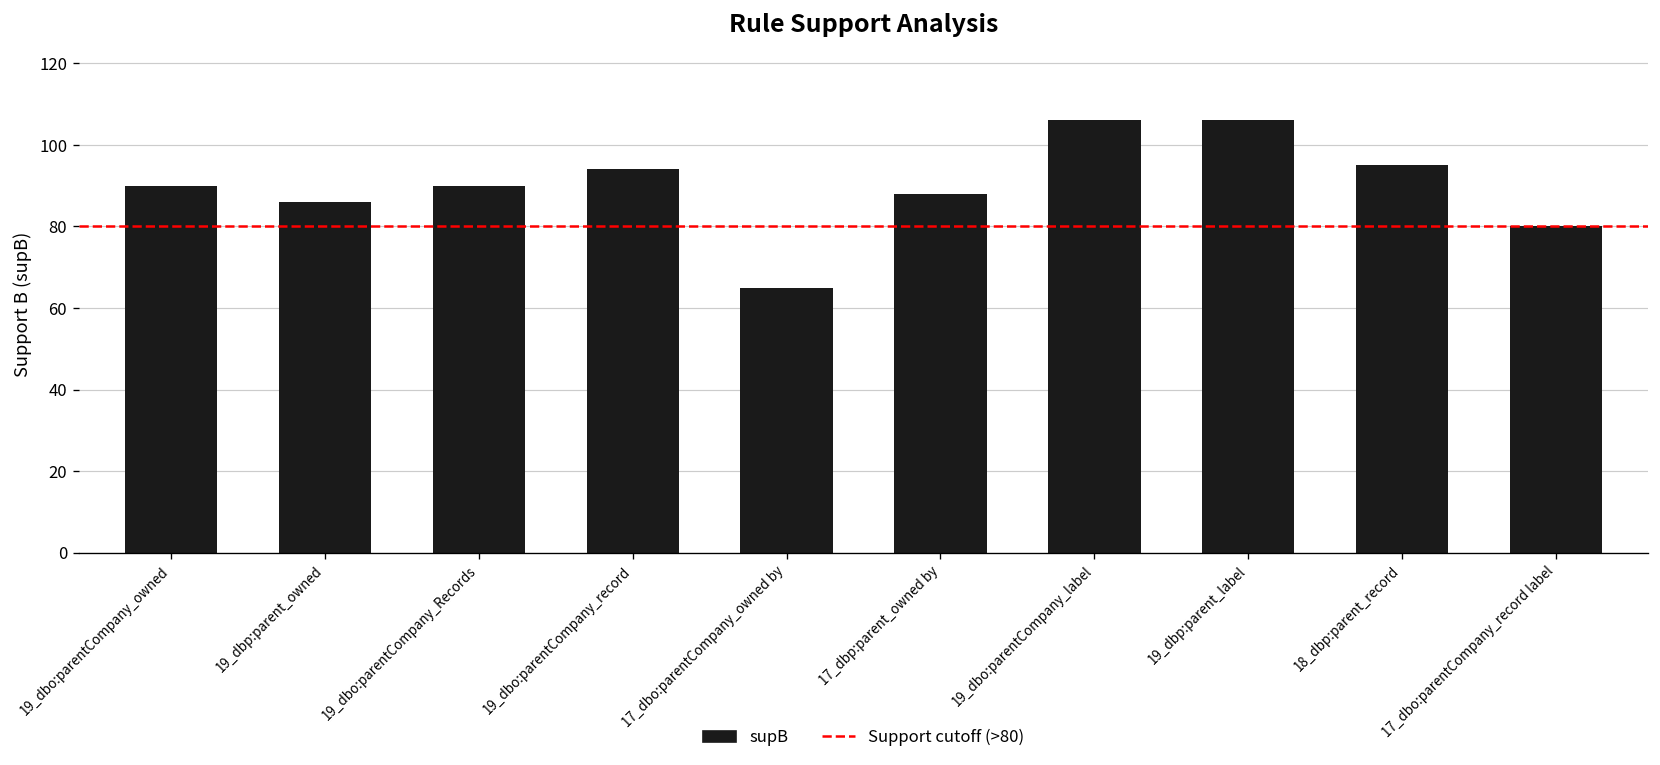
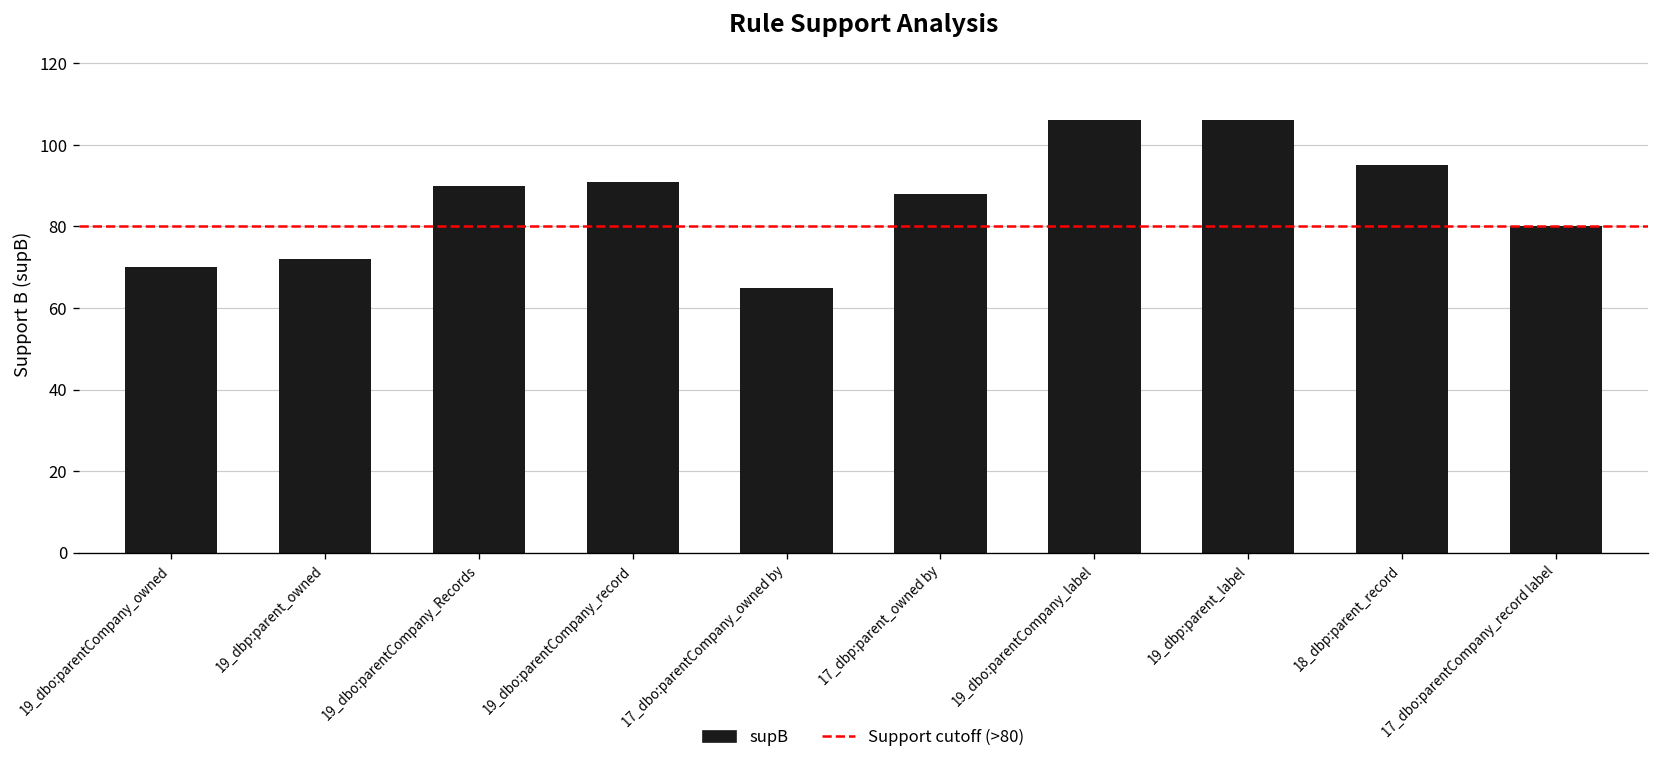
  {
-   "19_dbo:parentCompany_owned": 90,
-   "19_dbp:parent_owned": 86,
+   "19_dbo:parentCompany_owned": 70,
+   "19_dbp:parent_owned": 72,
    "19_dbo:parentCompany_Records": 90,
-   "19_dbo:parentCompany_record": 94,
+   "19_dbo:parentCompany_record": 91,
    "17_dbo:parentCompany_owned by": 65,
    "17_dbp:parent_owned by": 88,
    "19_dbo:parentCompany_label": 106,
    "19_dbp:parent_label": 106,
    "18_dbp:parent_record": 95,
    "17_dbo:parentCompany_record label": 80
  }
